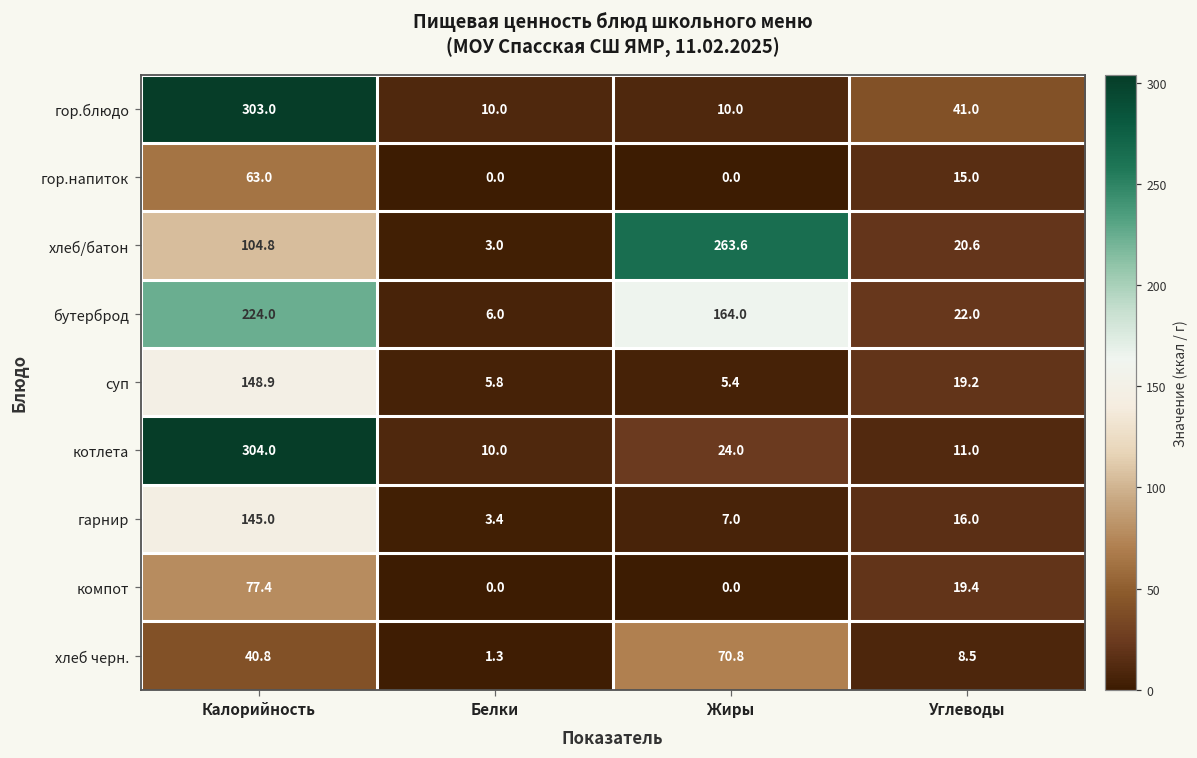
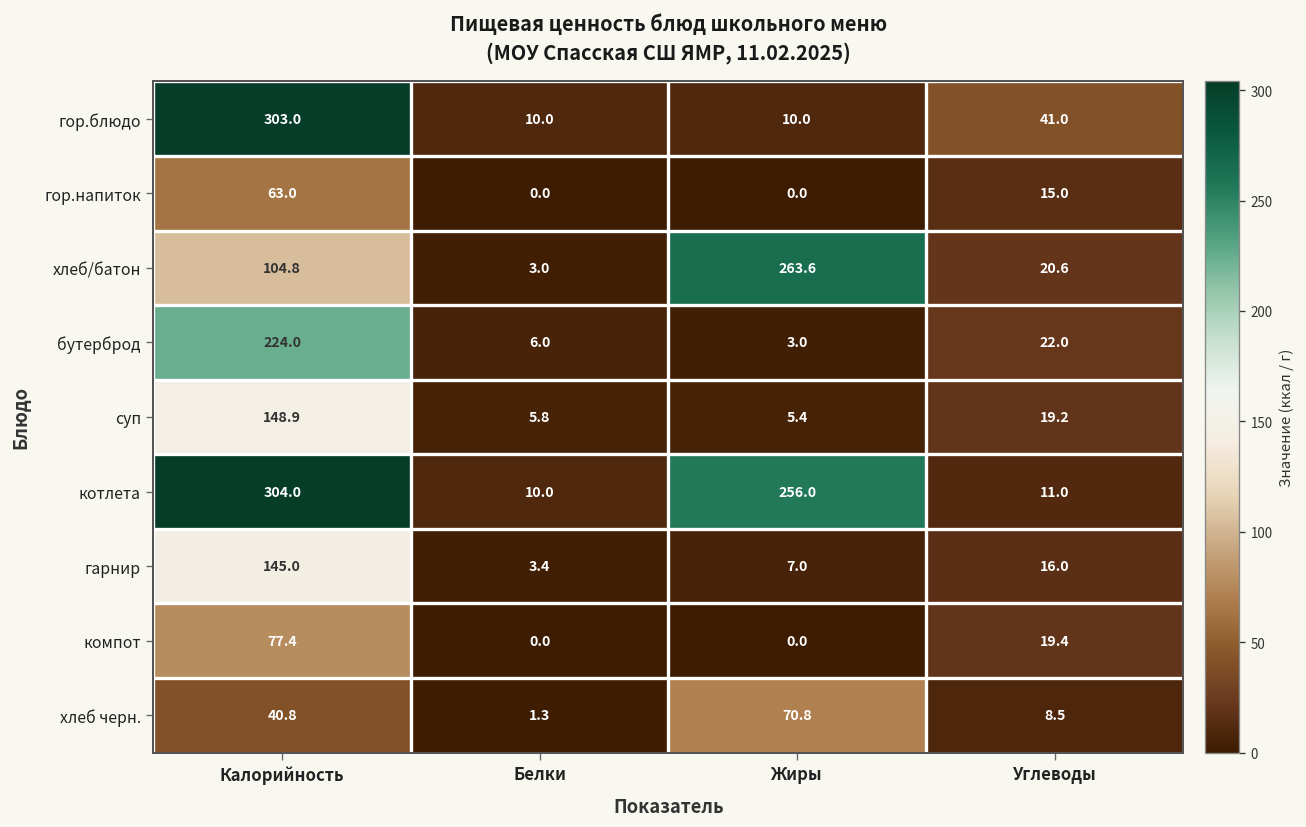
  {
    "гор.блюдо": {
      "Калорийность": 303.0,
      "Белки": 10.0,
      "Жиры": 10.0,
      "Углеводы": 41.0
    },
    "гор.напиток": {
      "Калорийность": 63.0,
      "Белки": 0.0,
      "Жиры": 0.0,
      "Углеводы": 15.0
    },
    "хлеб/батон": {
      "Калорийность": 104.8,
      "Белки": 3.0,
      "Жиры": 263.6,
      "Углеводы": 20.6
    },
    "бутерброд": {
      "Калорийность": 224.0,
      "Белки": 6.0,
-     "Жиры": 164.0,
+     "Жиры": 3.0,
      "Углеводы": 22.0
    },
    "суп": {
      "Калорийность": 148.9,
      "Белки": 5.8,
      "Жиры": 5.4,
      "Углеводы": 19.2
    },
    "котлета": {
      "Калорийность": 304.0,
      "Белки": 10.0,
-     "Жиры": 24.0,
+     "Жиры": 256.0,
      "Углеводы": 11.0
    },
    "гарнир": {
      "Калорийность": 145.0,
      "Белки": 3.4,
      "Жиры": 7.0,
      "Углеводы": 16.0
    },
    "компот": {
      "Калорийность": 77.4,
      "Белки": 0.0,
      "Жиры": 0.0,
      "Углеводы": 19.4
    },
    "хлеб черн.": {
      "Калорийность": 40.8,
      "Белки": 1.3,
      "Жиры": 70.8,
      "Углеводы": 8.5
    }
  }
